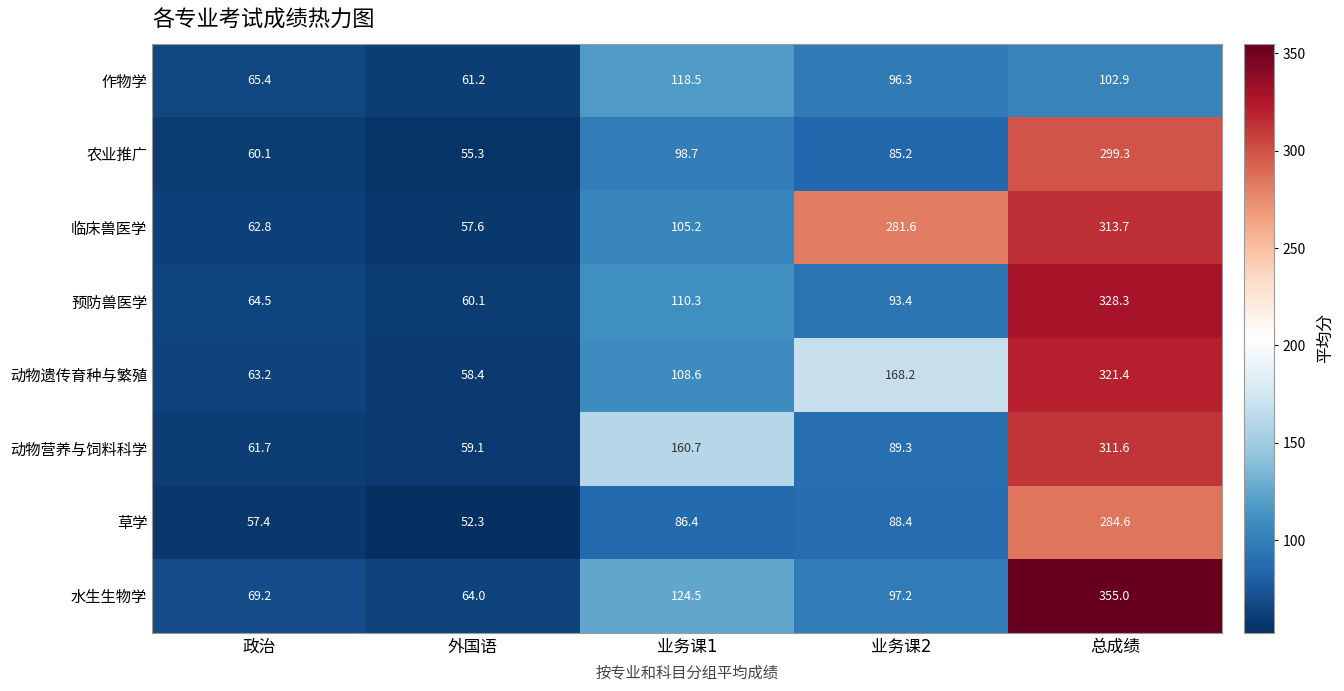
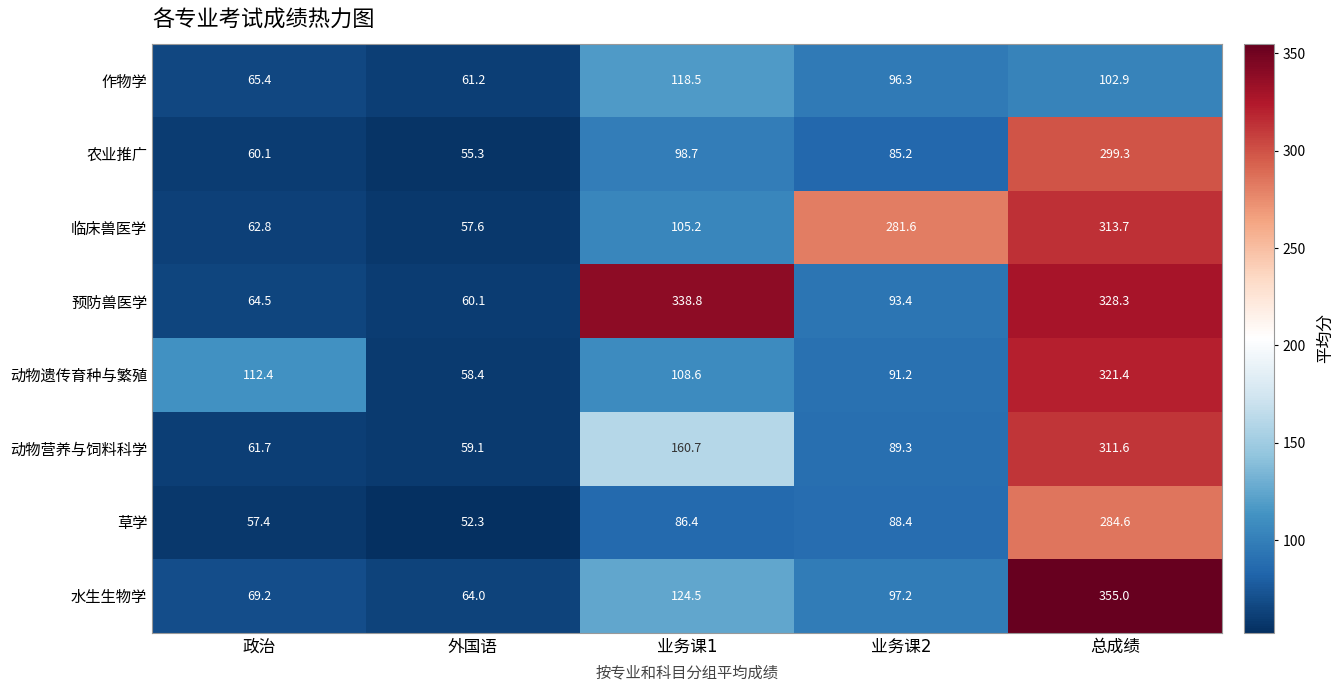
  {
    "作物学": {
      "政治": 65.4,
      "外国语": 61.2,
      "业务课1": 118.5,
      "业务课2": 96.3,
      "总成绩": 102.9
    },
    "农业推广": {
      "政治": 60.1,
      "外国语": 55.3,
      "业务课1": 98.7,
      "业务课2": 85.2,
      "总成绩": 299.3
    },
    "临床兽医学": {
      "政治": 62.8,
      "外国语": 57.6,
      "业务课1": 105.2,
      "业务课2": 281.6,
      "总成绩": 313.7
    },
    "预防兽医学": {
      "政治": 64.5,
      "外国语": 60.1,
-     "业务课1": 110.3,
+     "业务课1": 338.8,
      "业务课2": 93.4,
      "总成绩": 328.3
    },
    "动物遗传育种与繁殖": {
-     "政治": 63.2,
+     "政治": 112.4,
      "外国语": 58.4,
      "业务课1": 108.6,
-     "业务课2": 168.2,
+     "业务课2": 91.2,
      "总成绩": 321.4
    },
    "动物营养与饲料科学": {
      "政治": 61.7,
      "外国语": 59.1,
      "业务课1": 160.7,
      "业务课2": 89.3,
      "总成绩": 311.6
    },
    "草学": {
      "政治": 57.4,
      "外国语": 52.3,
      "业务课1": 86.4,
      "业务课2": 88.4,
      "总成绩": 284.6
    },
    "水生生物学": {
      "政治": 69.2,
      "外国语": 64.0,
      "业务课1": 124.5,
      "业务课2": 97.2,
      "总成绩": 355.0
    }
  }
